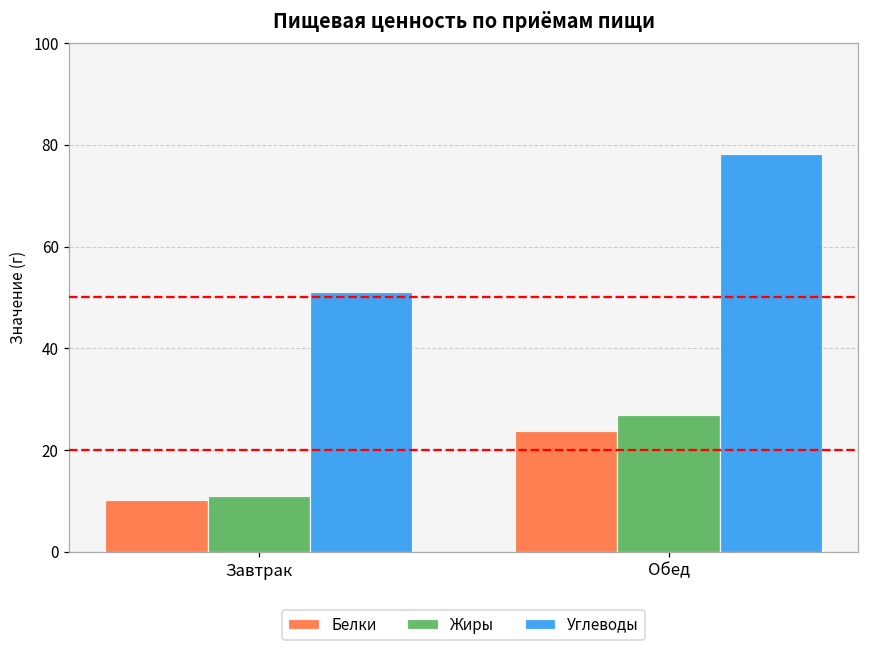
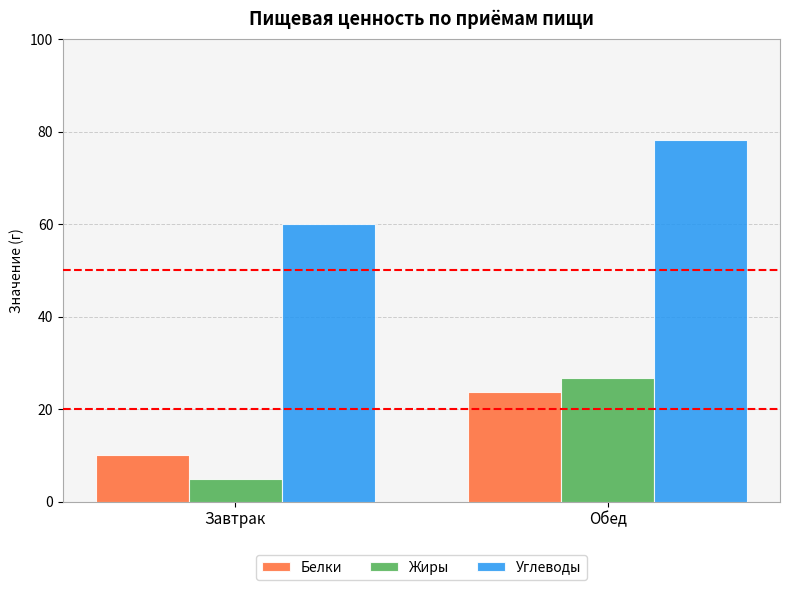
  {
    "Белки": {
      "Завтрак": 10,
      "Обед": 24
    },
    "Жиры": {
-     "Завтрак": 11,
+     "Завтрак": 5,
      "Обед": 27
    },
    "Углеводы": {
-     "Завтрак": 51,
+     "Завтрак": 60,
      "Обед": 78
    }
  }
